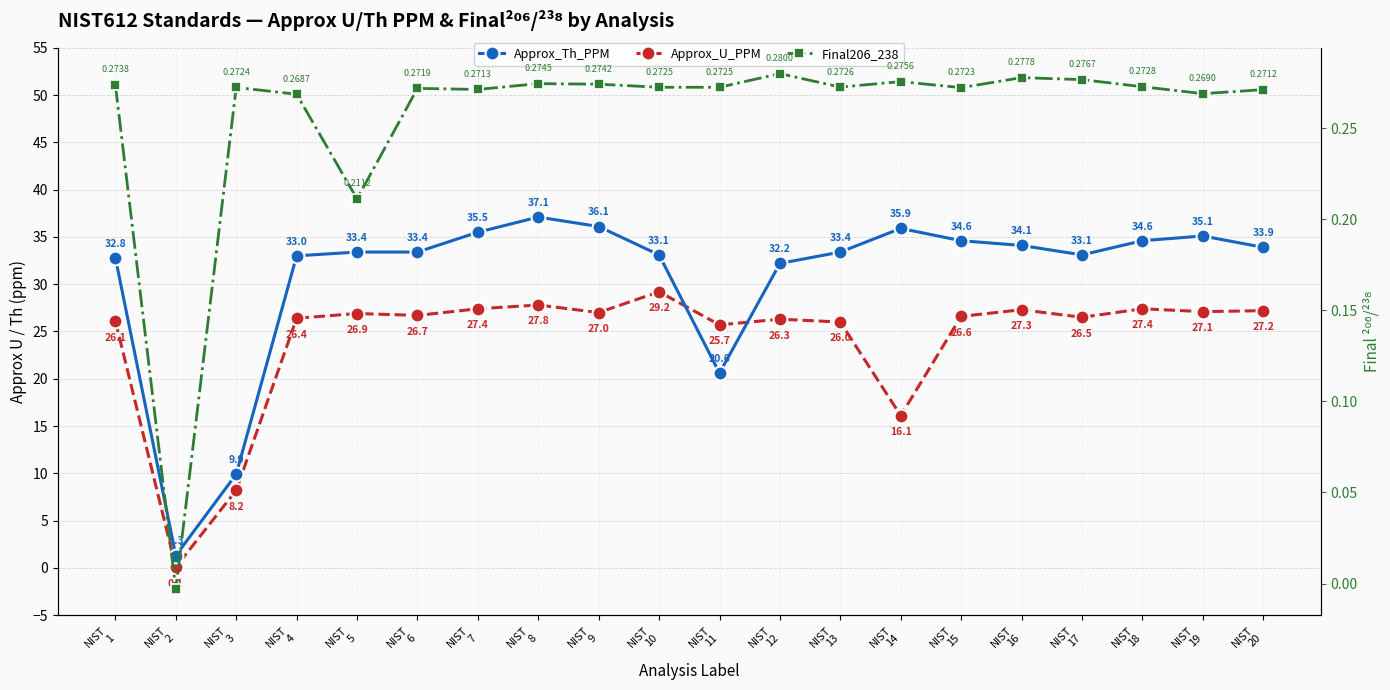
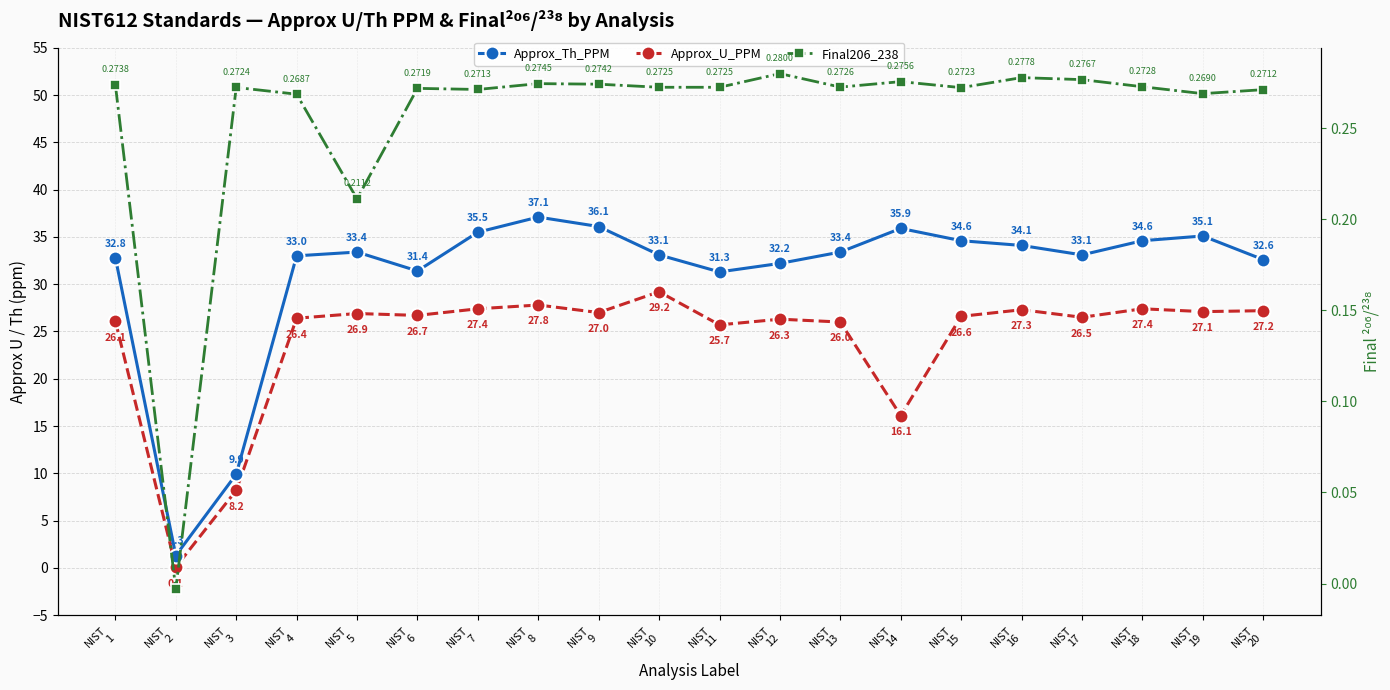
  {
    "Approx_Th_PPM": {
      "NIST 1": 32.8,
      "NIST 2": 1.3,
      "NIST 3": 9.9,
      "NIST 4": 33.0,
      "NIST 5": 33.4,
-     "NIST 6": 33.4,
+     "NIST 6": 31.4,
      "NIST 7": 35.5,
      "NIST 8": 37.1,
      "NIST 9": 36.1,
      "NIST 10": 33.1,
-     "NIST 11": 20.6,
+     "NIST 11": 31.3,
      "NIST 12": 32.2,
      "NIST 13": 33.4,
      "NIST 14": 35.9,
      "NIST 15": 34.6,
      "NIST 16": 34.1,
      "NIST 17": 33.1,
      "NIST 18": 34.6,
      "NIST 19": 35.1,
-     "NIST 20": 33.9
+     "NIST 20": 32.6
    },
    "Approx_U_PPM": {
      "NIST 1": 26.1,
      "NIST 3": 8.2,
      "NIST 4": 26.4,
      "NIST 5": 26.9,
      "NIST 6": 26.7,
      "NIST 7": 27.4,
      "NIST 8": 27.8,
      "NIST 9": 27.0,
      "NIST 10": 29.2,
      "NIST 11": 25.7,
      "NIST 12": 26.3,
      "NIST 13": 26.0,
      "NIST 14": 16.1,
      "NIST 15": 26.6,
      "NIST 16": 27.3,
      "NIST 17": 26.5,
      "NIST 18": 27.4,
      "NIST 19": 27.1,
      "NIST 20": 27.2
    },
    "Final206_238": {
      "NIST 1": 0.2738,
      "NIST 3": 0.2724,
      "NIST 4": 0.2687,
      "NIST 5": 0.2112,
      "NIST 6": 0.2719,
      "NIST 7": 0.2713,
      "NIST 10": 0.2725,
      "NIST 11": 0.2725,
      "NIST 13": 0.2726,
      "NIST 15": 0.2723,
      "NIST 16": 0.2778,
      "NIST 17": 0.2767,
      "NIST 18": 0.2728,
      "NIST 19": 0.2690,
      "NIST 20": 0.2712
    }
  }
